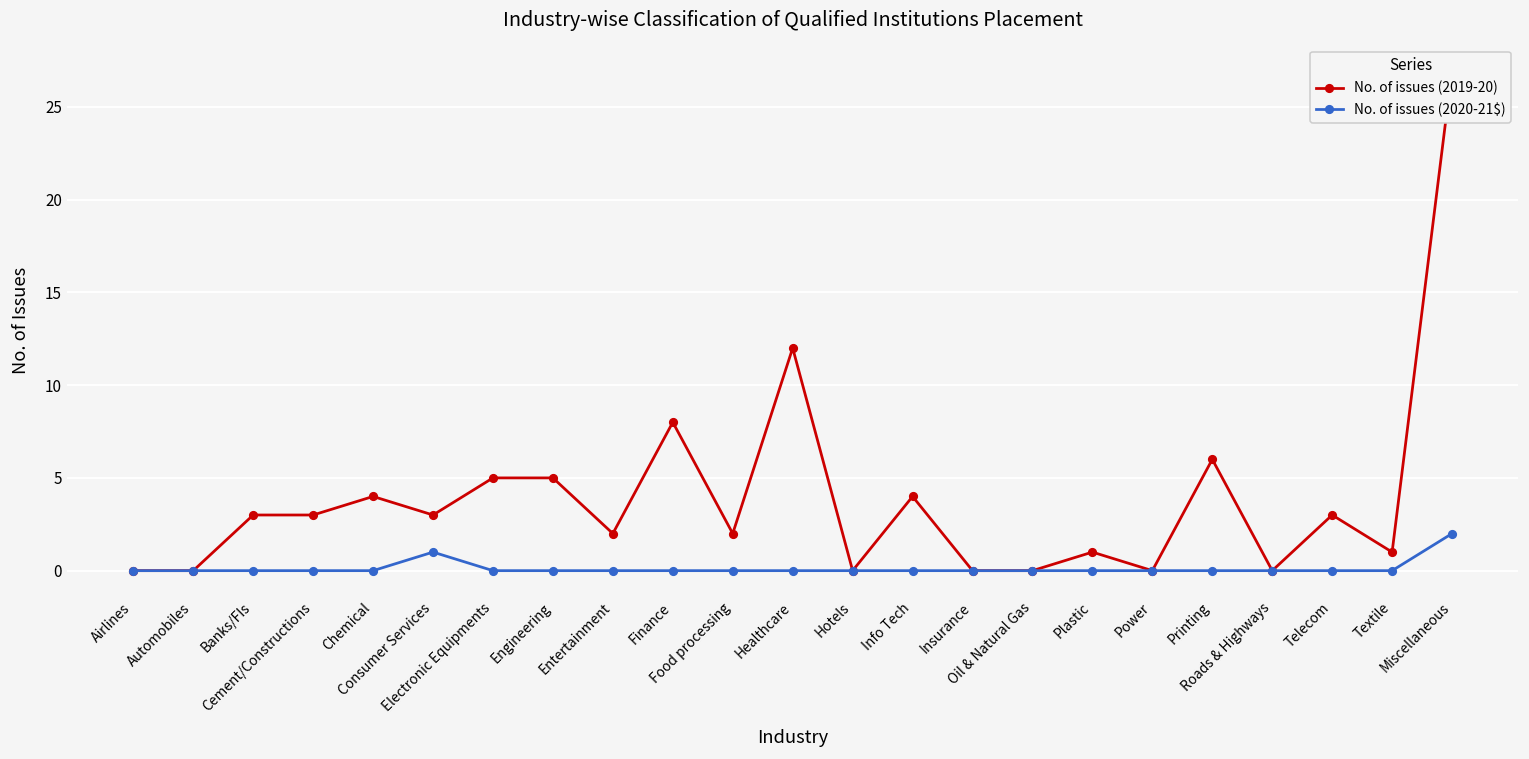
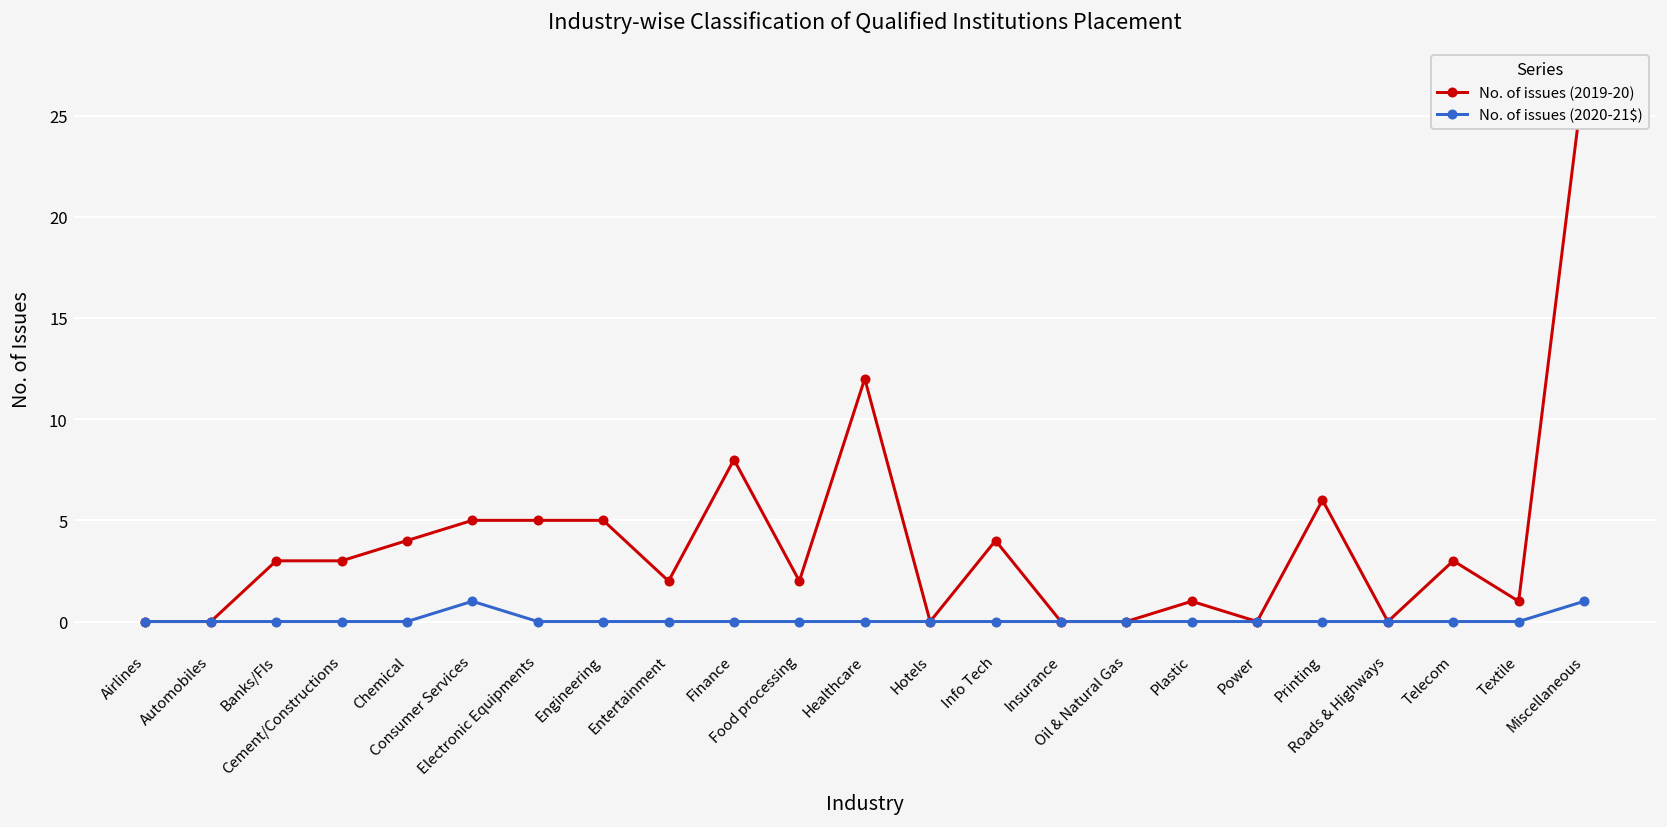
  {
    "No. of issues (2019-20)": {
      "Banks/FIs": 3,
      "Cement/Constructions": 3,
      "Chemical": 4,
-     "Consumer Services": 3,
+     "Consumer Services": 5,
      "Electronic Equipments": 5,
      "Engineering": 5,
      "Entertainment": 2,
      "Finance": 8,
      "Food processing": 2,
      "Healthcare": 12,
      "Info Tech": 4,
      "Plastic": 1,
      "Printing": 6,
      "Telecom": 3,
      "Textile": 1
    },
    "No. of issues (2020-21$)": {
      "Banks/FIs": 0,
      "Cement/Constructions": 0,
      "Chemical": 0,
      "Consumer Services": 1,
      "Electronic Equipments": 0,
      "Engineering": 0,
      "Entertainment": 0,
      "Finance": 0,
      "Food processing": 0,
      "Healthcare": 0,
      "Info Tech": 0,
      "Plastic": 0,
      "Printing": 0,
      "Telecom": 0,
      "Textile": 0,
-     "Miscellaneous": 2
+     "Miscellaneous": 1
    }
  }
